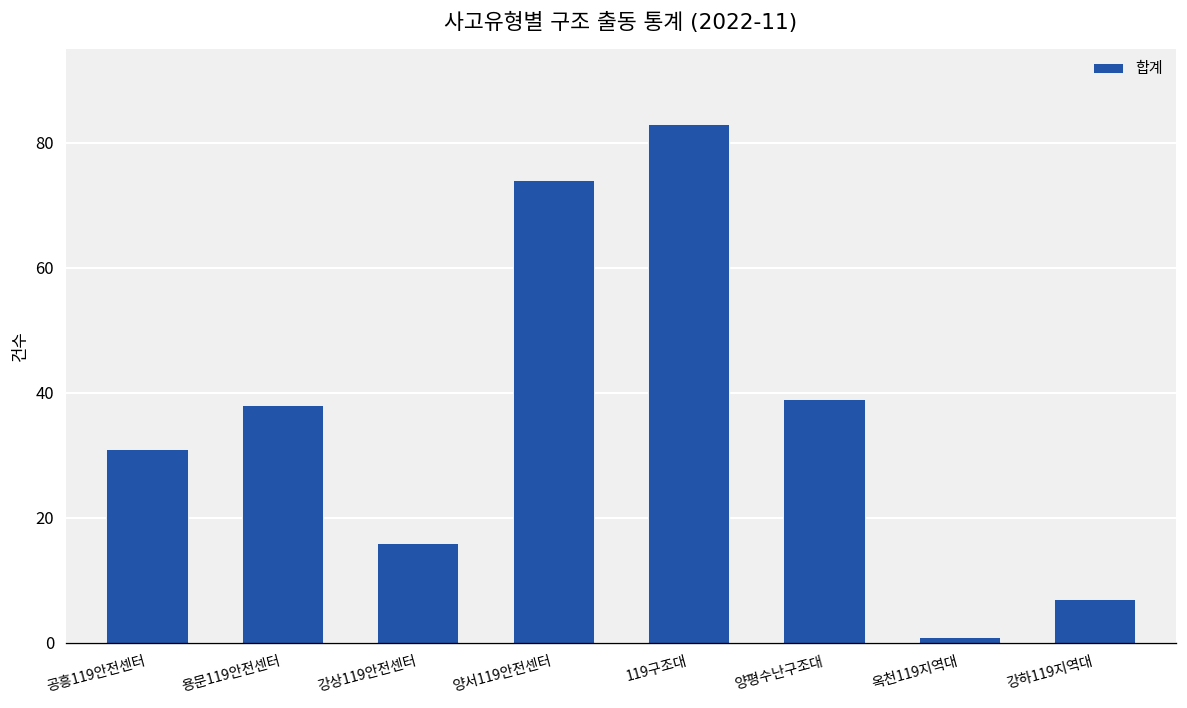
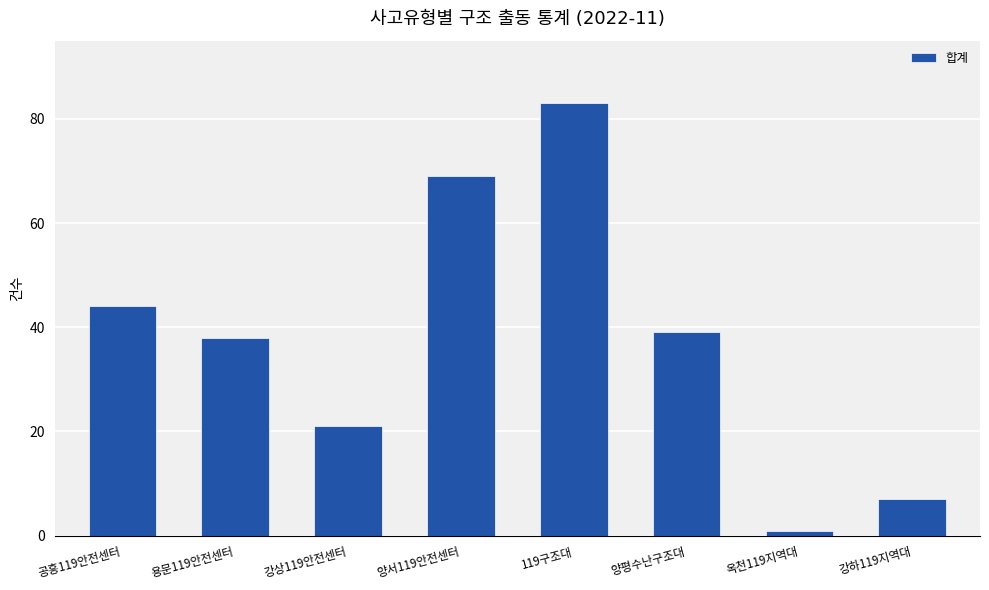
  {
-   "공흥119안전센터": 31,
+   "공흥119안전센터": 44,
    "용문119안전센터": 38,
-   "강상119안전센터": 16,
-   "양서119안전센터": 74,
+   "강상119안전센터": 21,
+   "양서119안전센터": 69,
    "119구조대": 83,
    "양평수난구조대": 39,
    "옥천119지역대": 1,
    "강하119지역대": 7
  }
